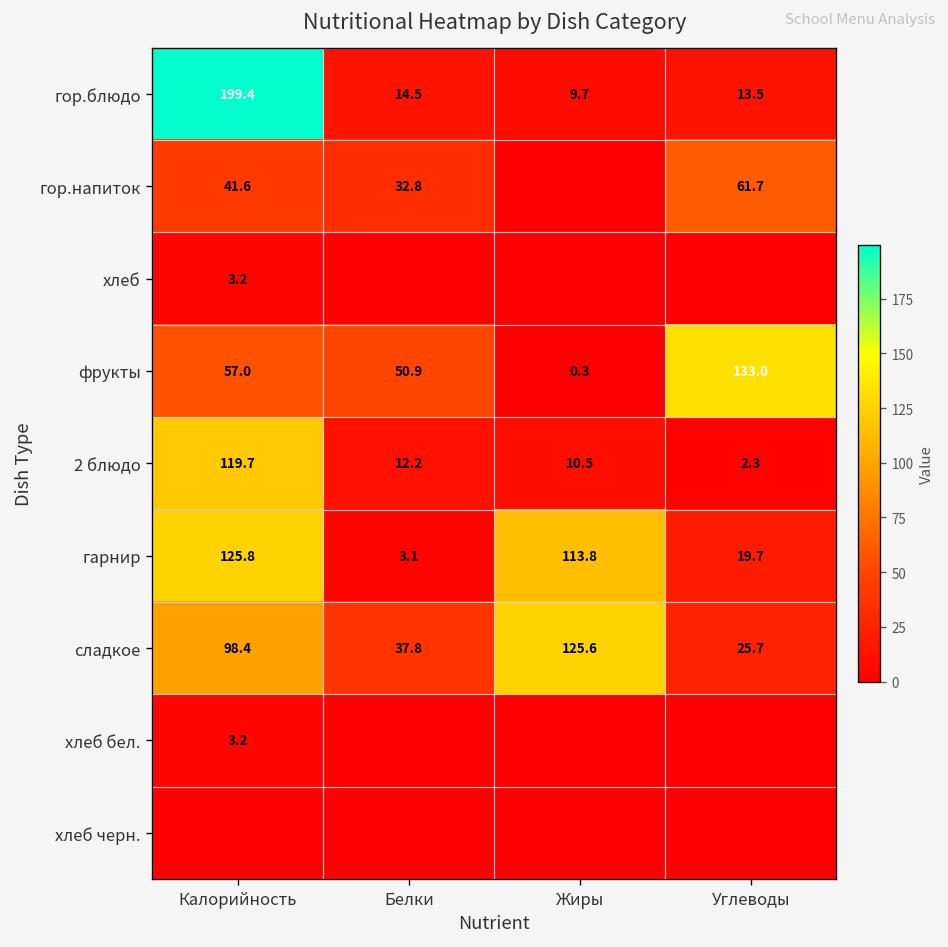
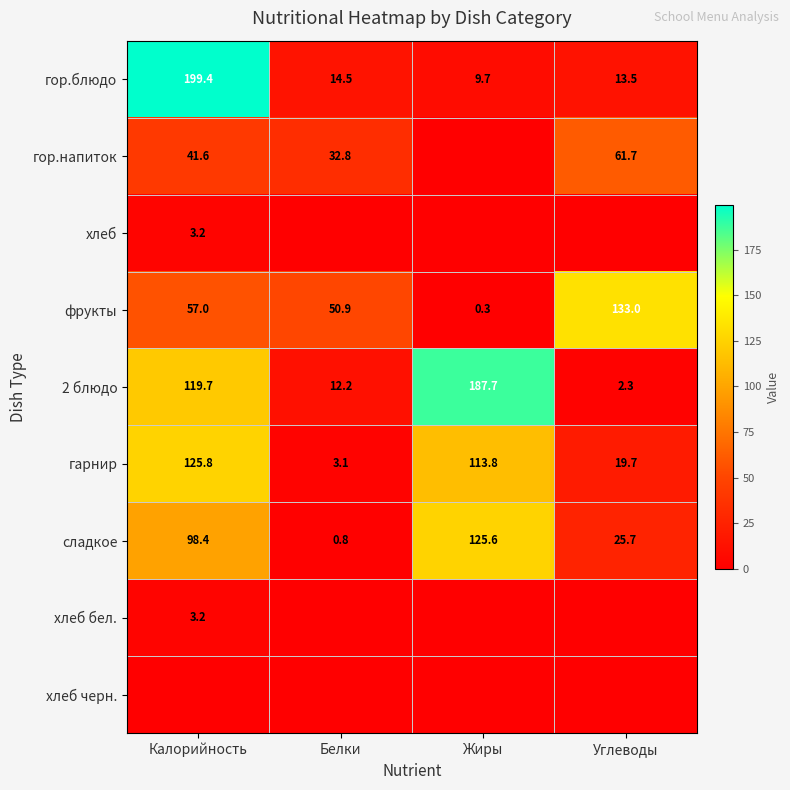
  {
    "гор.блюдо": {
      "Калорийность": 199.4,
      "Белки": 14.5,
      "Жиры": 9.7,
      "Углеводы": 13.5
    },
    "гор.напиток": {
      "Калорийность": 41.6,
      "Белки": 32.8,
      "Углеводы": 61.7
    },
    "хлеб": {
      "Калорийность": 3.2
    },
    "фрукты": {
      "Калорийность": 57.0,
      "Белки": 50.9,
      "Жиры": 0.3,
      "Углеводы": 133.0
    },
    "2 блюдо": {
      "Калорийность": 119.7,
      "Белки": 12.2,
-     "Жиры": 10.5,
+     "Жиры": 187.7,
      "Углеводы": 2.3
    },
    "гарнир": {
      "Калорийность": 125.8,
      "Белки": 3.1,
      "Жиры": 113.8,
      "Углеводы": 19.7
    },
    "сладкое": {
      "Калорийность": 98.4,
-     "Белки": 37.8,
+     "Белки": 0.8,
      "Жиры": 125.6,
      "Углеводы": 25.7
    },
    "хлеб бел.": {
      "Калорийность": 3.2
    }
  }
